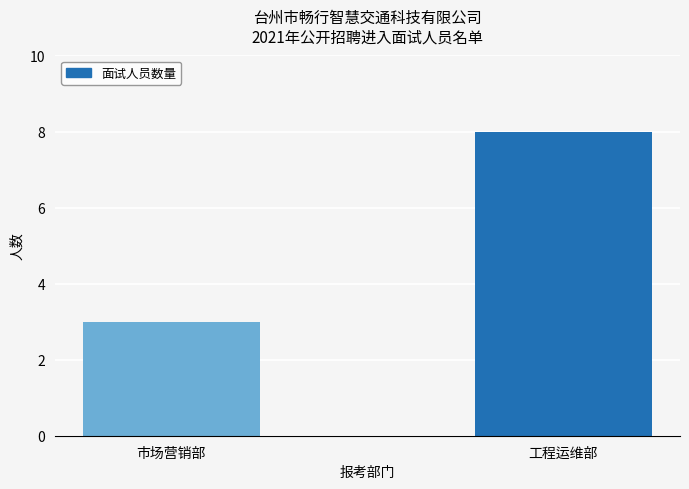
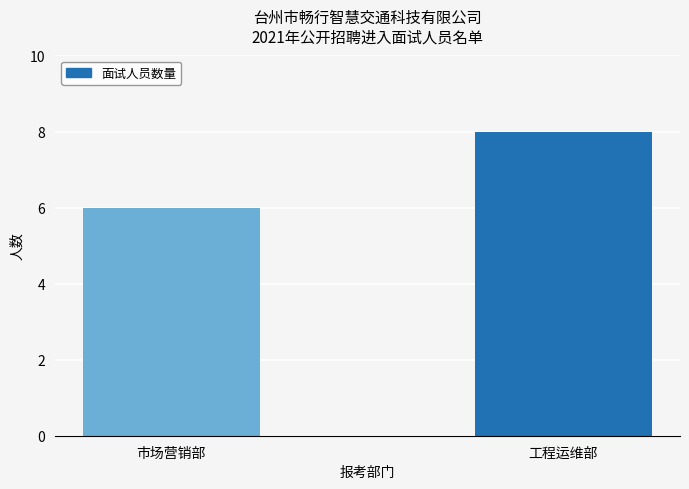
  {
-   "市场营销部": 3,
+   "市场营销部": 6,
    "工程运维部": 8
  }
